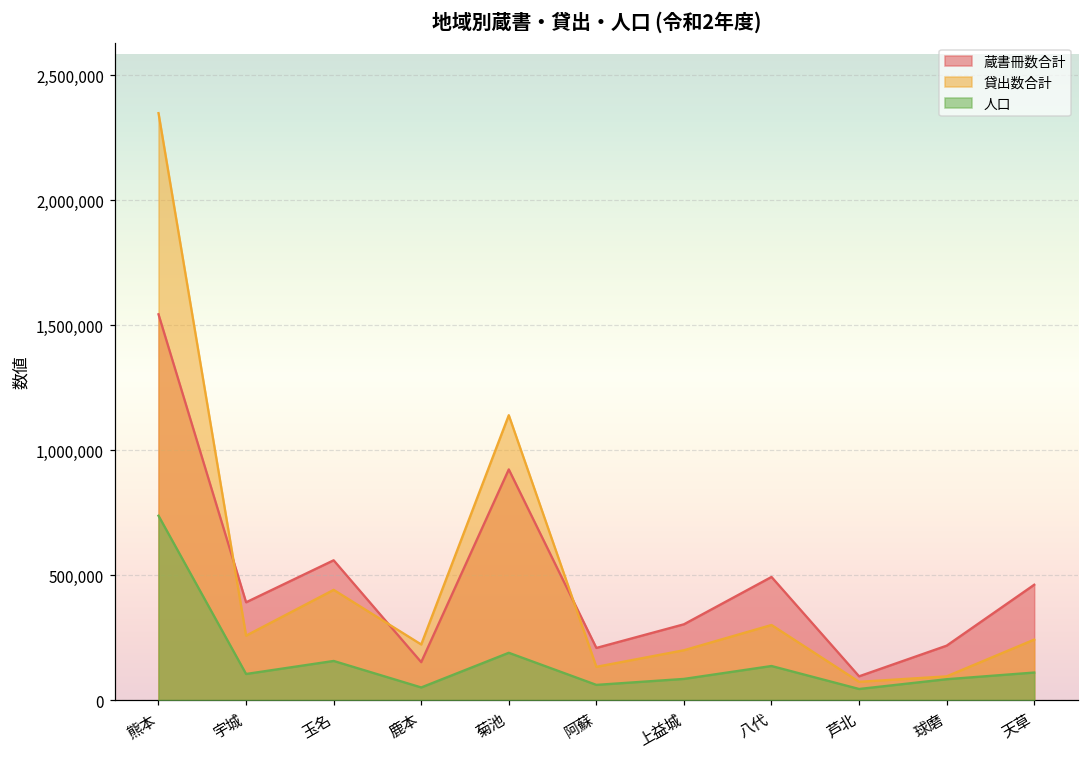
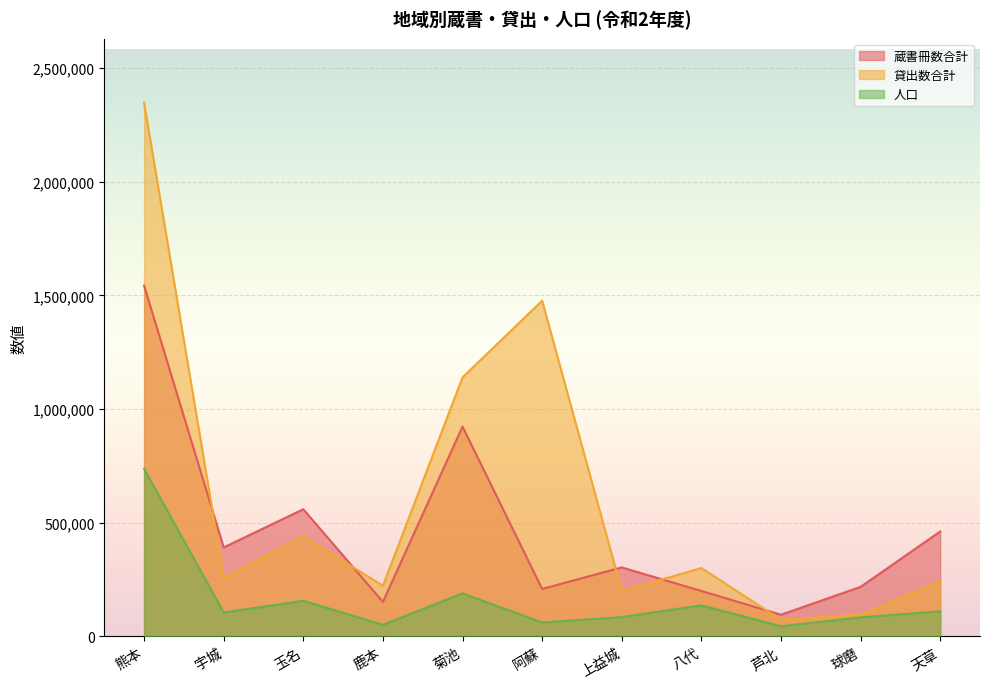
  {
    "蔵書冊数合計": {
      "熊本": "1,540,000",
      "宇城": "390,000",
      "玉名": "560,000",
      "鹿本": "150,000",
      "菊池": "920,000",
      "阿蘇": "210,000",
      "上益城": "300,000",
-     "八代": "490,000",
+     "八代": "200,000",
      "芦北": "100,000",
      "球磨": "220,000",
      "天草": "460,000"
    },
    "貸出数合計": {
      "熊本": "2,350,000",
      "宇城": "260,000",
      "玉名": "440,000",
      "鹿本": "220,000",
      "菊池": "1,140,000",
-     "阿蘇": "130,000",
+     "阿蘇": "1,480,000",
      "上益城": "200,000",
      "八代": "300,000",
      "芦北": "70,000",
      "球磨": "90,000",
      "天草": "240,000"
    },
    "人口": {
      "熊本": "740,000",
      "宇城": "100,000",
      "玉名": "160,000",
      "鹿本": "50,000",
      "菊池": "190,000",
      "阿蘇": "60,000",
      "上益城": "80,000",
      "八代": "140,000",
      "芦北": "40,000",
      "球磨": "80,000",
      "天草": "110,000"
    }
  }
